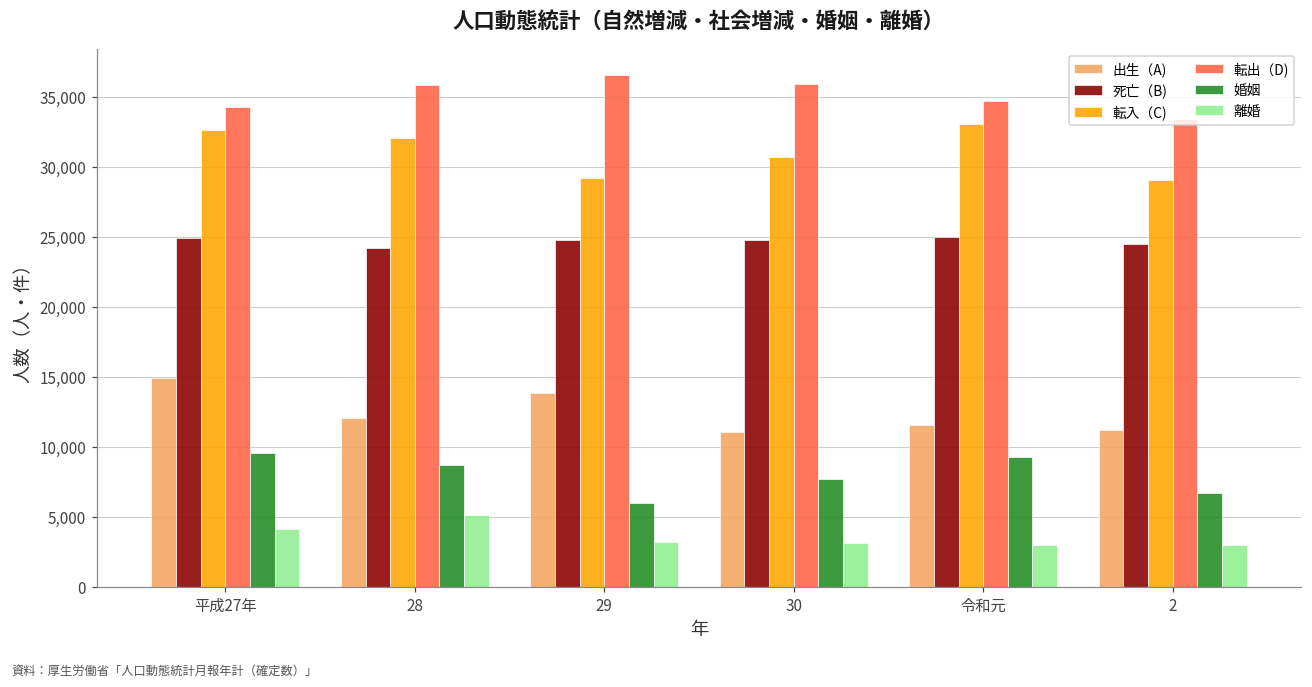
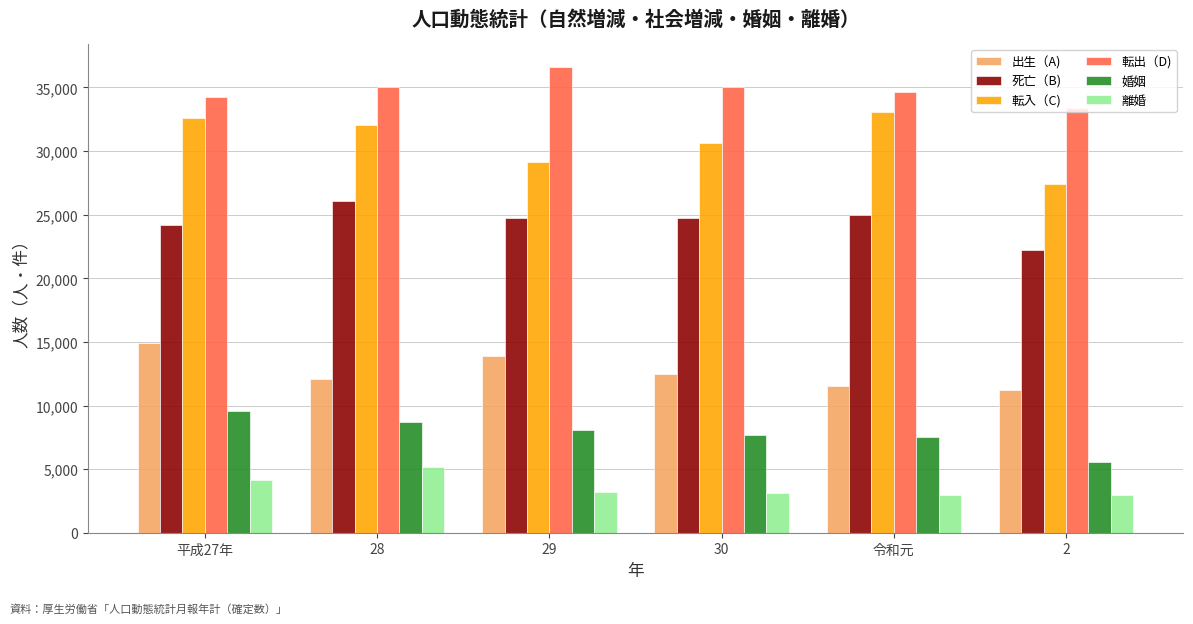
  {
    "出生（A)": {
      "平成27年": "14,900",
      "28": "12,100",
      "29": "13,900",
-     "30": "11,000",
+     "30": "12,500",
      "令和元": "11,600",
      "2": "11,200"
    },
    "死亡（B)": {
-     "平成27年": "24,900",
-     "28": "24,200",
+     "平成27年": "24,200",
+     "28": "26,100",
      "29": "24,800",
      "30": "24,700",
      "令和元": "25,000",
-     "2": "24,500"
+     "2": "22,200"
    },
    "転入（C)": {
      "平成27年": "32,600",
      "28": "32,100",
      "29": "29,200",
      "30": "30,700",
      "令和元": "33,100",
-     "2": "29,000"
+     "2": "27,400"
    },
    "転出（D)": {
      "平成27年": "34,200",
-     "28": "35,800",
+     "28": "35,000",
      "29": "36,600",
-     "30": "35,900",
+     "30": "35,100",
      "令和元": "34,700"
    },
    "婚姻": {
      "平成27年": "9,600",
      "28": "8,700",
-     "29": "6,000",
+     "29": "8,100",
      "30": "7,700",
-     "令和元": "9,200",
-     "2": "6,700"
+     "令和元": "7,500",
+     "2": "5,600"
    },
    "離婚": {
      "平成27年": "4,100",
      "28": "5,100",
      "29": "3,200",
      "30": "3,100",
      "令和元": "3,000",
      "2": "3,000"
    }
  }
